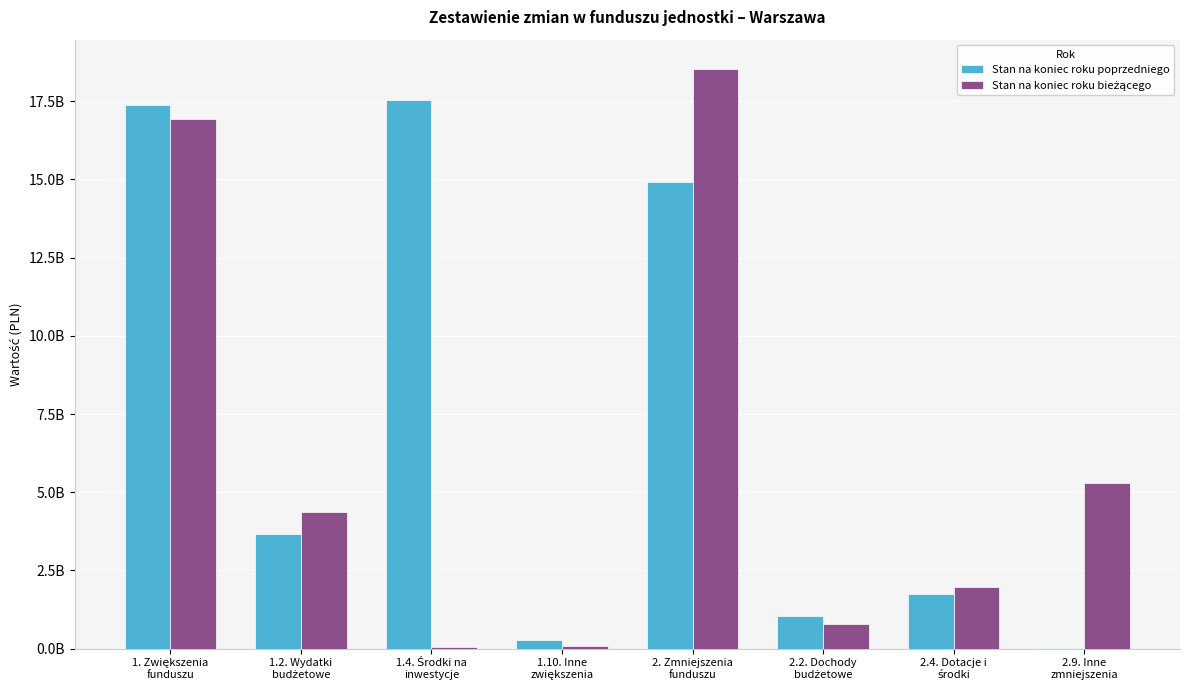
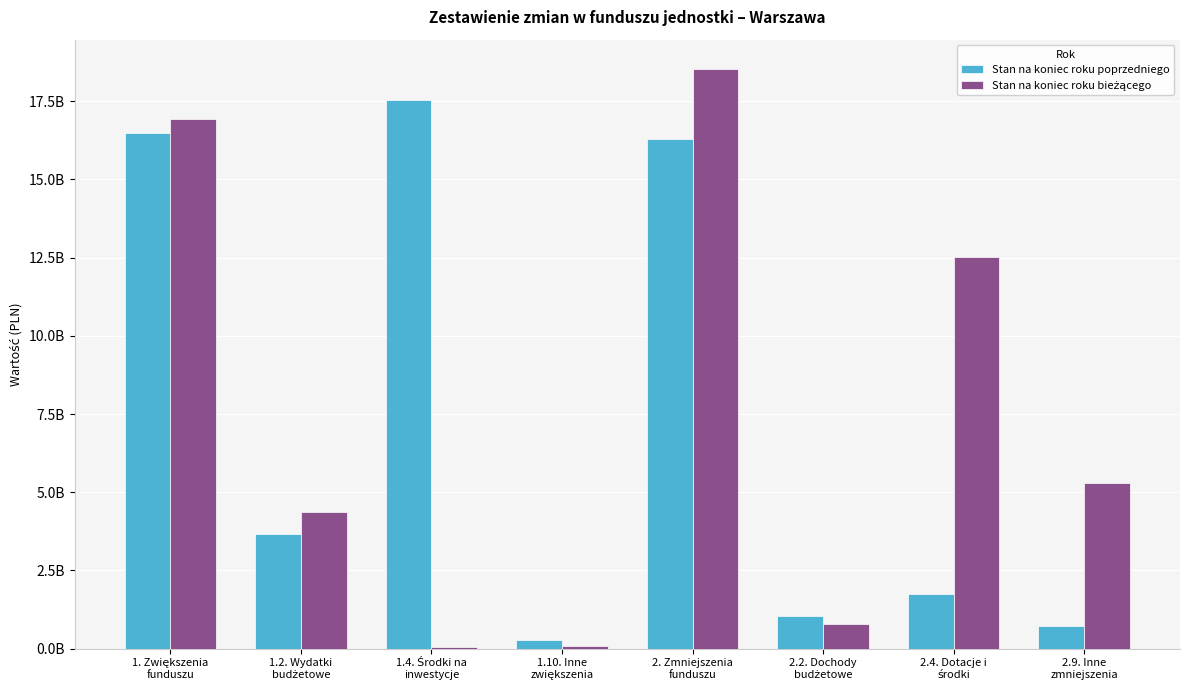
  {
    "Stan na koniec roku poprzedniego": {
-     "1. Zwiększenia funduszu": 17400000000,
+     "1. Zwiększenia funduszu": 16500000000,
      "1.2. Wydatki budżetowe": 3700000000,
      "1.4. Środki na inwestycje": 17500000000,
      "1.10. Inne zwiększenia": 300000000,
-     "2. Zmniejszenia funduszu": 14900000000,
+     "2. Zmniejszenia funduszu": 16300000000,
      "2.2. Dochody budżetowe": 1100000000,
      "2.4. Dotacje i środki": 1700000000,
-     "2.9. Inne zmniejszenia": 0
+     "2.9. Inne zmniejszenia": 700000000
    },
    "Stan na koniec roku bieżącego": {
      "1. Zwiększenia funduszu": 16900000000,
      "1.2. Wydatki budżetowe": 4400000000,
      "2. Zmniejszenia funduszu": 18500000000,
      "2.2. Dochody budżetowe": 800000000,
-     "2.4. Dotacje i środki": 2000000000,
+     "2.4. Dotacje i środki": 12500000000,
      "2.9. Inne zmniejszenia": 5300000000
    }
  }
